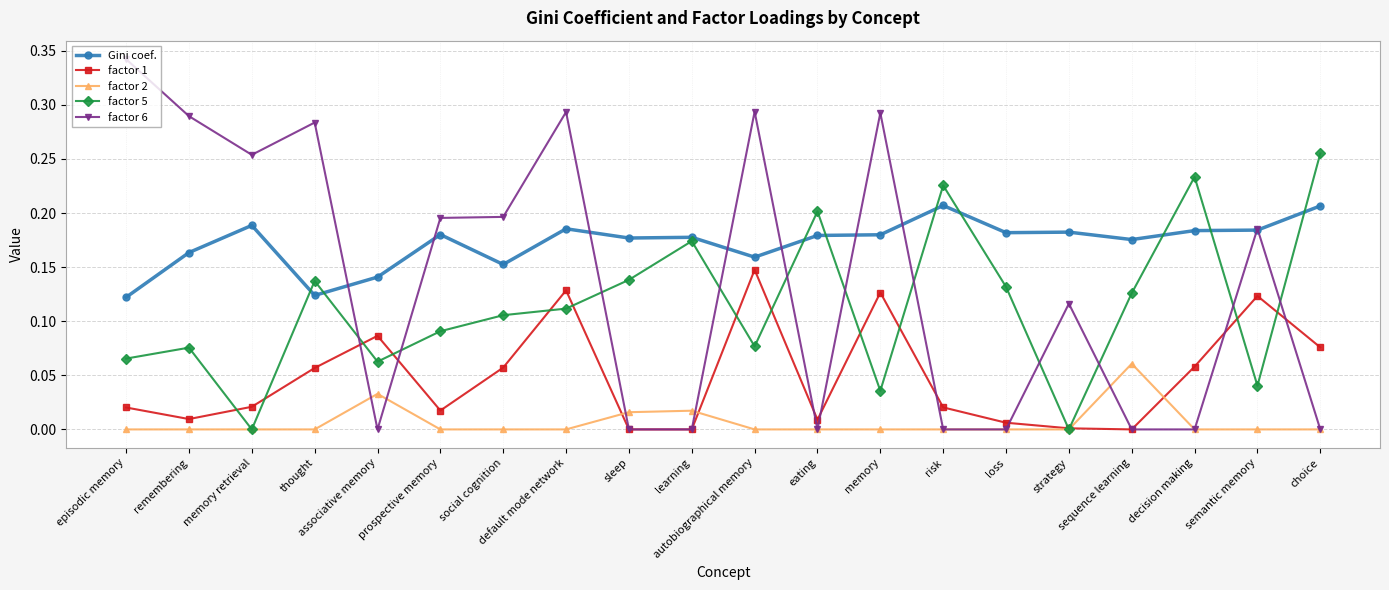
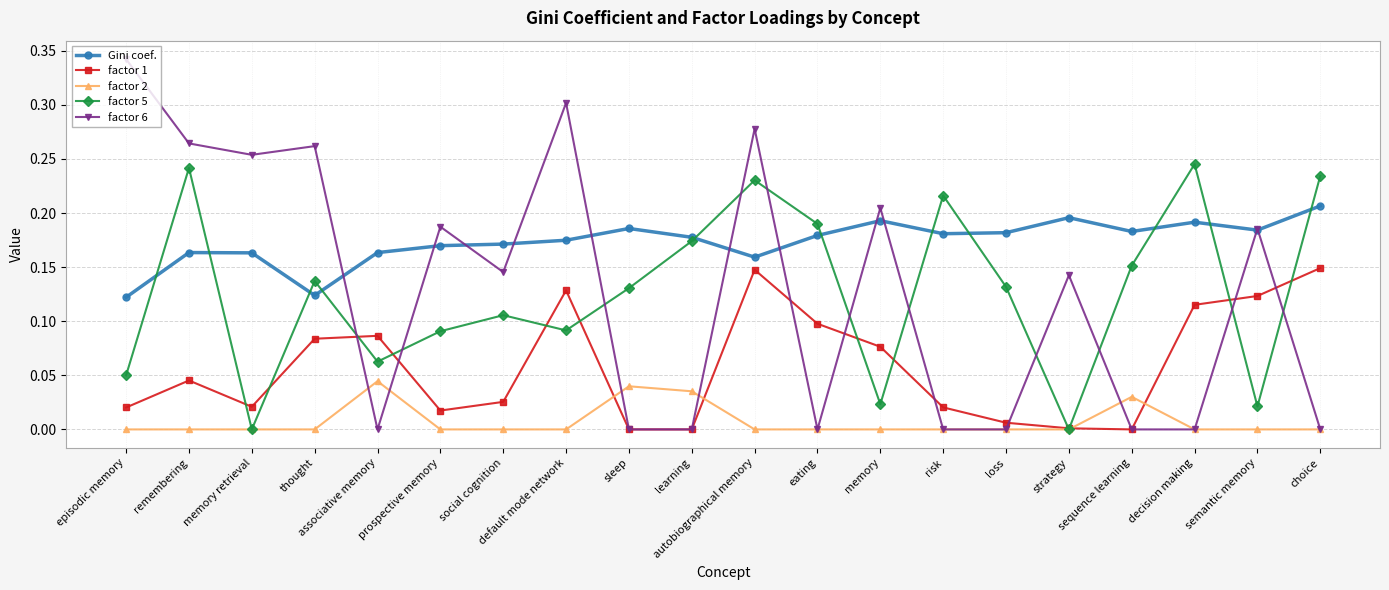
  {
    "Gini coef.": {
      "episodic memory": 0.122,
      "remembering": 0.163,
-     "memory retrieval": 0.189,
+     "memory retrieval": 0.163,
      "thought": 0.124,
-     "associative memory": 0.141,
-     "prospective memory": 0.180,
-     "social cognition": 0.152,
-     "default mode network": 0.185,
-     "sleep": 0.177,
+     "associative memory": 0.163,
+     "prospective memory": 0.170,
+     "social cognition": 0.171,
+     "default mode network": 0.175,
+     "sleep": 0.186,
      "learning": 0.178,
      "autobiographical memory": 0.159,
      "eating": 0.179,
-     "memory": 0.180,
-     "risk": 0.207,
+     "memory": 0.193,
+     "risk": 0.181,
      "loss": 0.182,
-     "strategy": 0.182,
-     "sequence learning": 0.175,
-     "decision making": 0.184,
+     "strategy": 0.196,
+     "sequence learning": 0.183,
+     "decision making": 0.192,
      "choice": 0.207
    },
    "factor 1": {
      "episodic memory": 0.020,
-     "remembering": 0.010,
+     "remembering": 0.045,
      "memory retrieval": 0.021,
-     "thought": 0.057,
+     "thought": 0.084,
      "associative memory": 0.086,
      "prospective memory": 0.017,
-     "social cognition": 0.057,
+     "social cognition": 0.025,
      "default mode network": 0.129,
      "autobiographical memory": 0.148,
-     "eating": 0.009,
-     "memory": 0.127,
+     "eating": 0.098,
+     "memory": 0.076,
      "risk": 0.020,
      "loss": 0.006,
-     "decision making": 0.058,
+     "decision making": 0.115,
      "semantic memory": 0.123,
-     "choice": 0.076
+     "choice": 0.149
    },
    "factor 2": {
      "episodic memory": 0.000,
      "remembering": 0.000,
      "thought": 0.000,
-     "associative memory": 0.033,
+     "associative memory": 0.045,
      "prospective memory": 0.000,
      "social cognition": 0.000,
      "default mode network": 0.000,
-     "sleep": 0.016,
-     "learning": 0.017,
+     "sleep": 0.040,
+     "learning": 0.035,
      "autobiographical memory": 0.000,
      "memory": 0.000,
-     "sequence learning": 0.061,
+     "sequence learning": 0.030,
      "semantic memory": 0.000
    },
    "factor 5": {
-     "episodic memory": 0.065,
-     "remembering": 0.076,
+     "episodic memory": 0.050,
+     "remembering": 0.242,
      "thought": 0.137,
      "associative memory": 0.063,
      "prospective memory": 0.091,
      "social cognition": 0.106,
-     "default mode network": 0.112,
-     "sleep": 0.138,
+     "default mode network": 0.092,
+     "sleep": 0.131,
      "learning": 0.174,
-     "autobiographical memory": 0.077,
-     "eating": 0.202,
-     "memory": 0.036,
-     "risk": 0.225,
+     "autobiographical memory": 0.230,
+     "eating": 0.190,
+     "memory": 0.023,
+     "risk": 0.216,
      "loss": 0.132,
-     "sequence learning": 0.126,
-     "decision making": 0.233,
-     "semantic memory": 0.040,
-     "choice": 0.255
+     "sequence learning": 0.151,
+     "decision making": 0.245,
+     "semantic memory": 0.021,
+     "choice": 0.234
    },
    "factor 6": {
-     "remembering": 0.290,
+     "remembering": 0.264,
      "memory retrieval": 0.254,
-     "thought": 0.284,
+     "thought": 0.262,
      "associative memory": 0.000,
-     "prospective memory": 0.195,
-     "social cognition": 0.196,
-     "default mode network": 0.293,
-     "autobiographical memory": 0.294,
-     "memory": 0.293,
-     "strategy": 0.116
+     "prospective memory": 0.187,
+     "social cognition": 0.145,
+     "default mode network": 0.302,
+     "autobiographical memory": 0.278,
+     "memory": 0.205,
+     "strategy": 0.142
    }
  }
